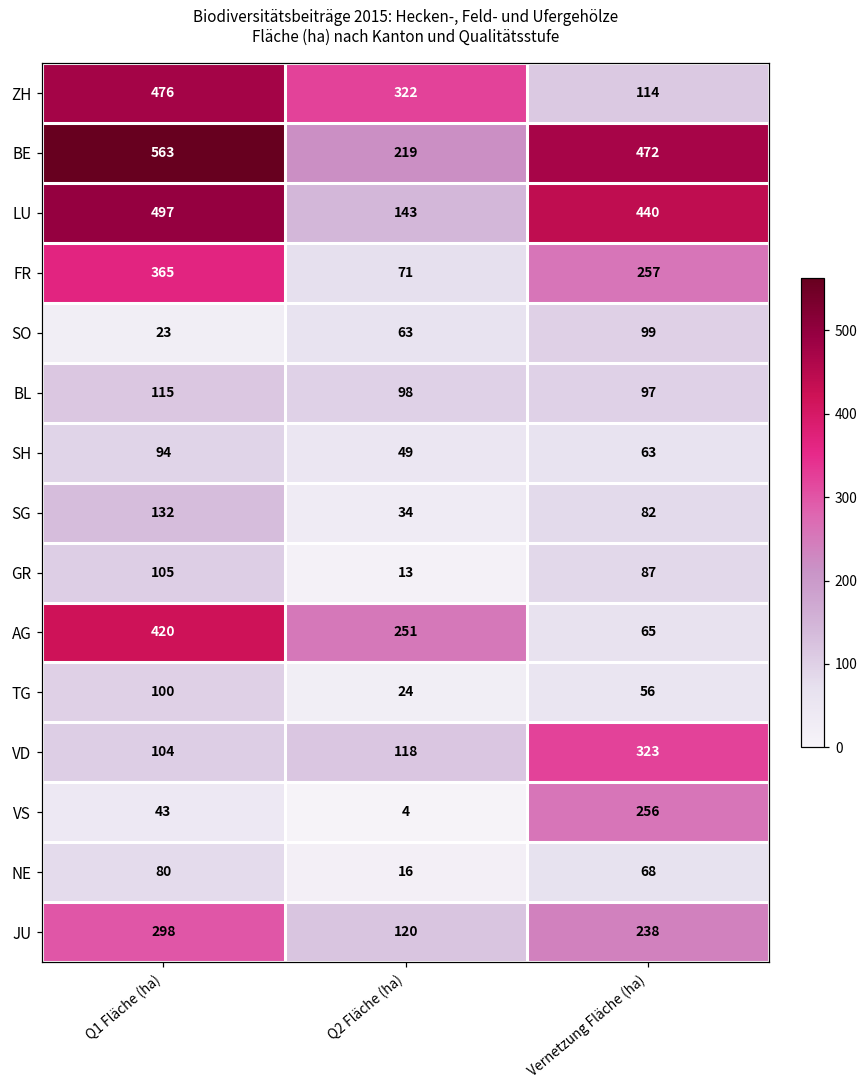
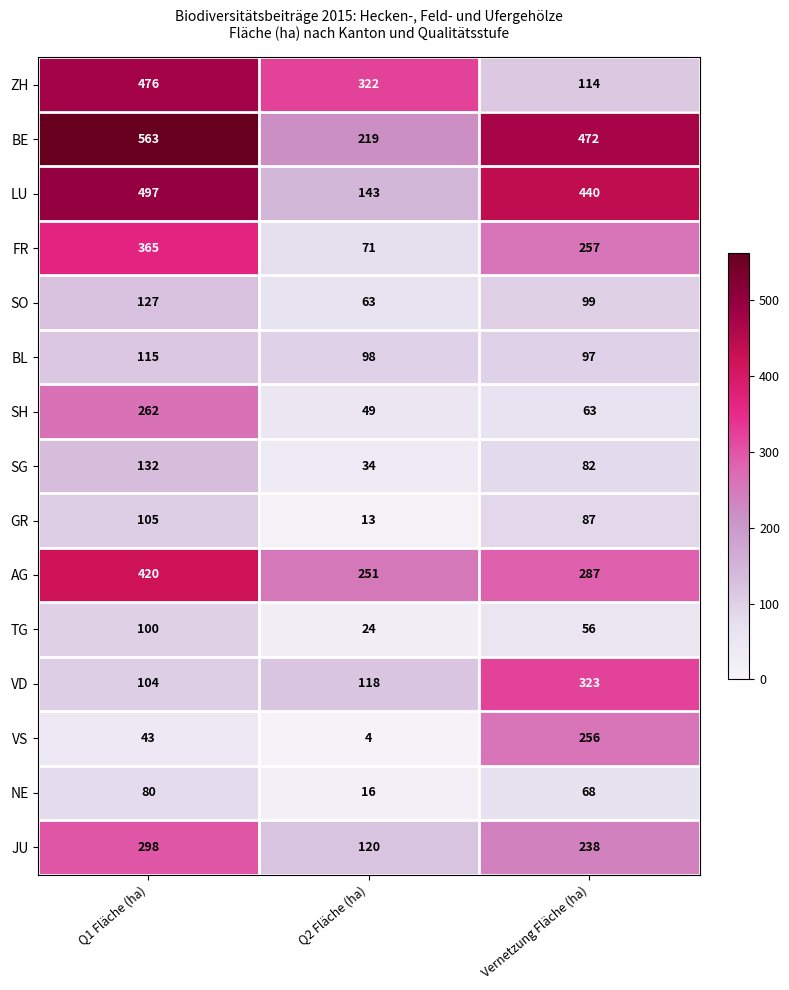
  {
    "ZH": {
      "Q1 Fläche (ha)": 476,
      "Q2 Fläche (ha)": 322,
      "Vernetzung Fläche (ha)": 114
    },
    "BE": {
      "Q1 Fläche (ha)": 563,
      "Q2 Fläche (ha)": 219,
      "Vernetzung Fläche (ha)": 472
    },
    "LU": {
      "Q1 Fläche (ha)": 497,
      "Q2 Fläche (ha)": 143,
      "Vernetzung Fläche (ha)": 440
    },
    "FR": {
      "Q1 Fläche (ha)": 365,
      "Q2 Fläche (ha)": 71,
      "Vernetzung Fläche (ha)": 257
    },
    "SO": {
-     "Q1 Fläche (ha)": 23,
+     "Q1 Fläche (ha)": 127,
      "Q2 Fläche (ha)": 63,
      "Vernetzung Fläche (ha)": 99
    },
    "BL": {
      "Q1 Fläche (ha)": 115,
      "Q2 Fläche (ha)": 98,
      "Vernetzung Fläche (ha)": 97
    },
    "SH": {
-     "Q1 Fläche (ha)": 94,
+     "Q1 Fläche (ha)": 262,
      "Q2 Fläche (ha)": 49,
      "Vernetzung Fläche (ha)": 63
    },
    "SG": {
      "Q1 Fläche (ha)": 132,
      "Q2 Fläche (ha)": 34,
      "Vernetzung Fläche (ha)": 82
    },
    "GR": {
      "Q1 Fläche (ha)": 105,
      "Q2 Fläche (ha)": 13,
      "Vernetzung Fläche (ha)": 87
    },
    "AG": {
      "Q1 Fläche (ha)": 420,
      "Q2 Fläche (ha)": 251,
-     "Vernetzung Fläche (ha)": 65
+     "Vernetzung Fläche (ha)": 287
    },
    "TG": {
      "Q1 Fläche (ha)": 100,
      "Q2 Fläche (ha)": 24,
      "Vernetzung Fläche (ha)": 56
    },
    "VD": {
      "Q1 Fläche (ha)": 104,
      "Q2 Fläche (ha)": 118,
      "Vernetzung Fläche (ha)": 323
    },
    "VS": {
      "Q1 Fläche (ha)": 43,
      "Q2 Fläche (ha)": 4,
      "Vernetzung Fläche (ha)": 256
    },
    "NE": {
      "Q1 Fläche (ha)": 80,
      "Q2 Fläche (ha)": 16,
      "Vernetzung Fläche (ha)": 68
    },
    "JU": {
      "Q1 Fläche (ha)": 298,
      "Q2 Fläche (ha)": 120,
      "Vernetzung Fläche (ha)": 238
    }
  }
